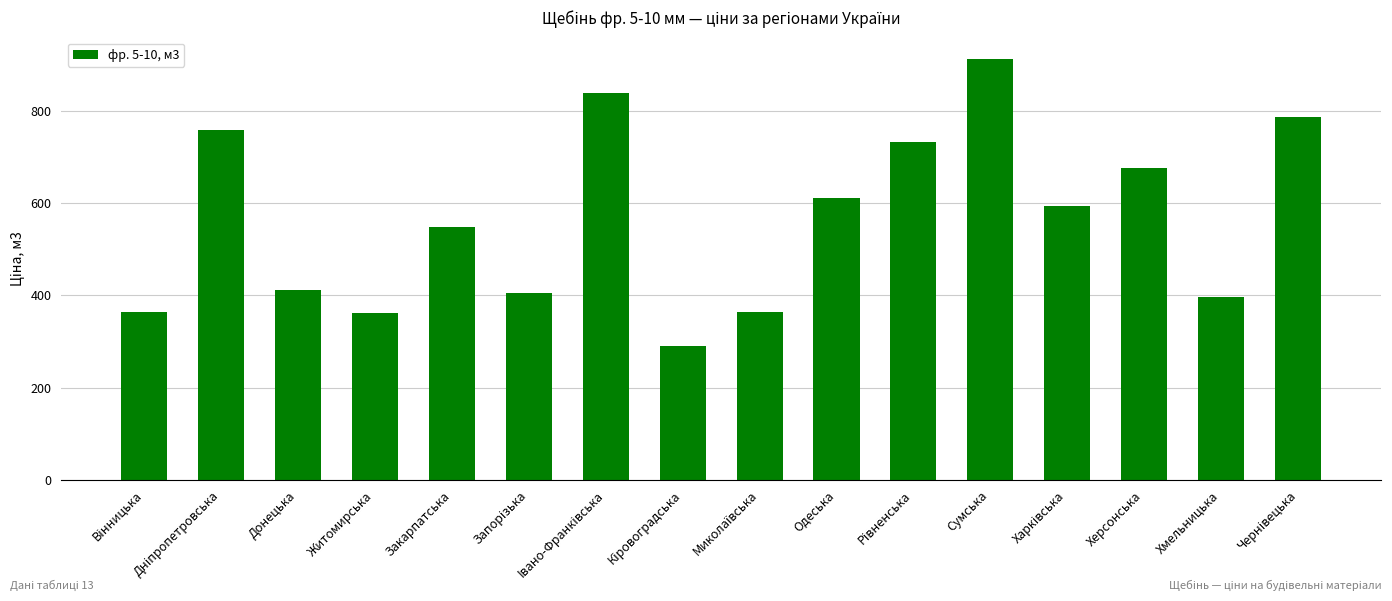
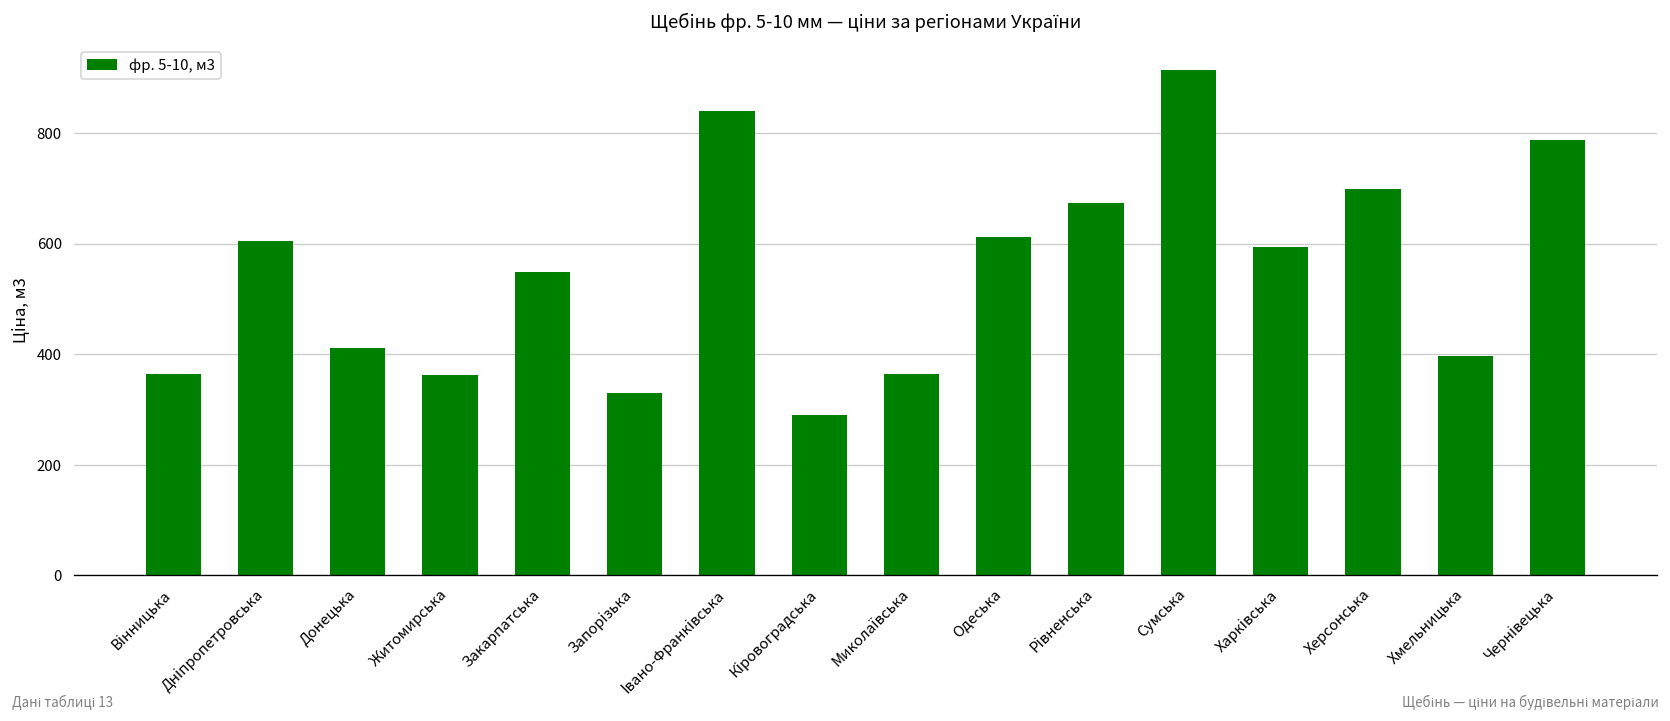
  {
    "Вінницька": 360,
-   "Дніпропетровська": 760,
+   "Дніпропетровська": 610,
    "Донецька": 410,
    "Житомирська": 360,
    "Закарпатська": 550,
-   "Запорізька": 410,
+   "Запорізька": 330,
    "Івано-Франківська": 840,
    "Кіровоградська": 290,
    "Миколаївська": 360,
    "Одеська": 610,
-   "Рівненська": 730,
+   "Рівненська": 670,
    "Сумська": 910,
    "Харківська": 590,
-   "Херсонська": 680,
+   "Херсонська": 700,
    "Хмельницька": 400,
    "Чернівецька": 790
  }
